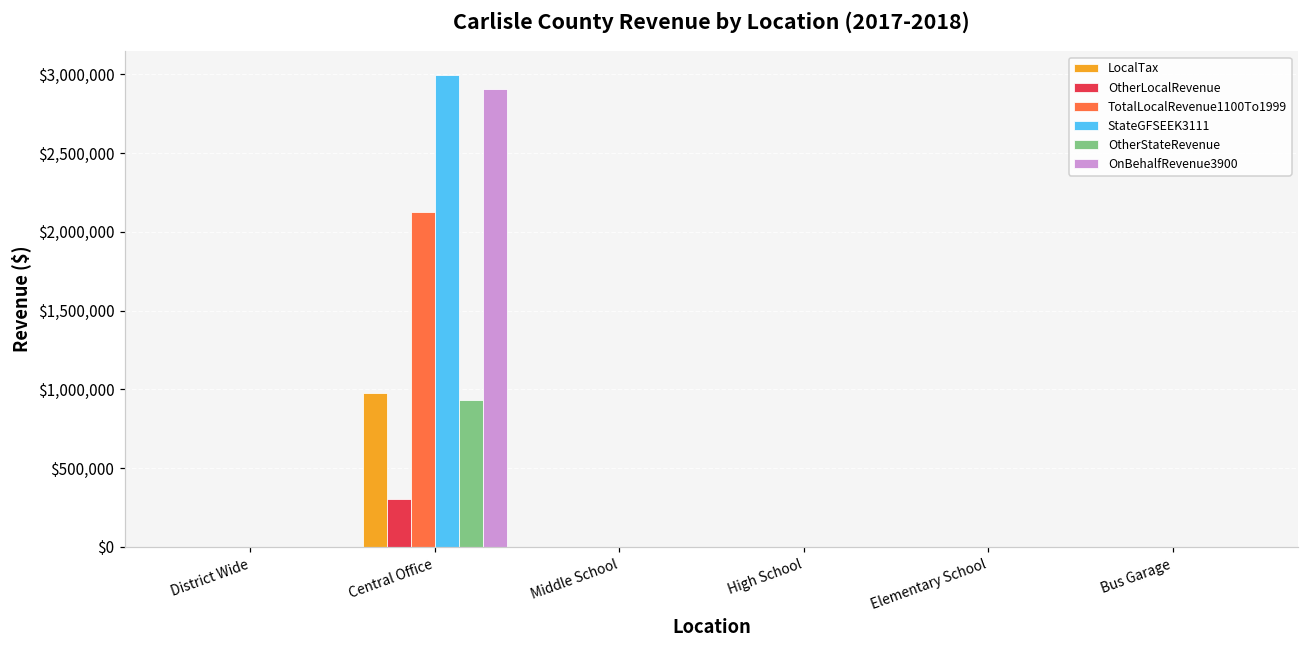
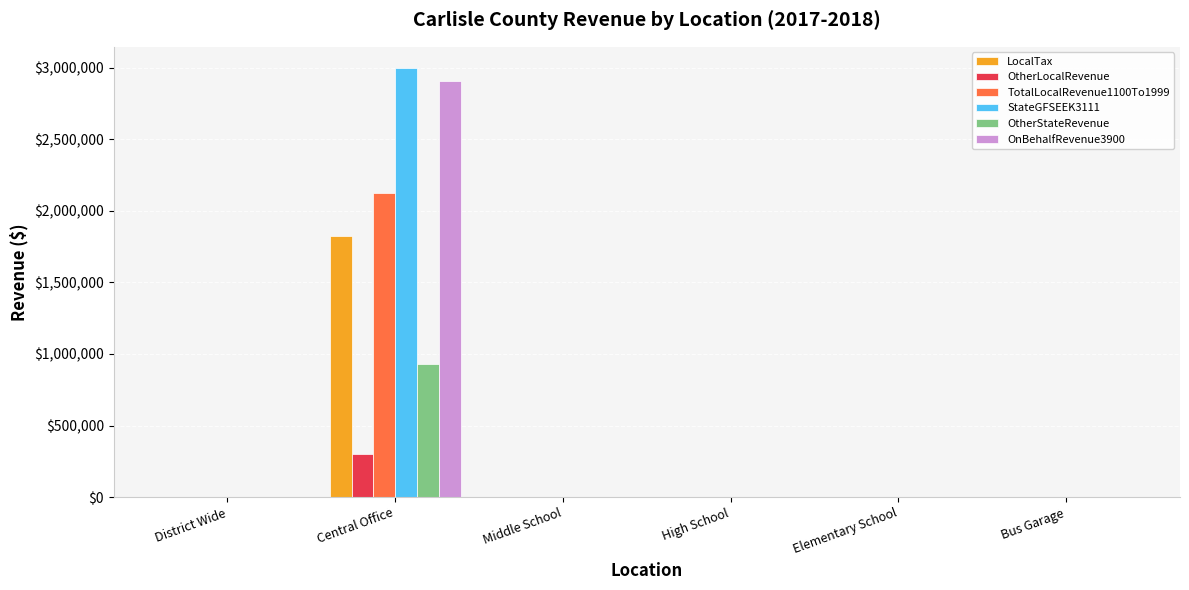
  {
    "LocalTax": {
      "District Wide": "$0",
-     "Central Office": "$970,000",
+     "Central Office": "$1,820,000",
      "Middle School": "$0",
      "High School": "$0",
      "Elementary School": "$0",
      "Bus Garage": "$0"
    },
    "OtherLocalRevenue": {
      "District Wide": "$0",
      "Central Office": "$300,000",
      "Middle School": "$0",
      "High School": "$0",
      "Elementary School": "$0",
      "Bus Garage": "$0"
    },
    "TotalLocalRevenue1100To1999": {
      "District Wide": "$0",
      "Central Office": "$2,130,000",
      "Middle School": "$0",
      "High School": "$0",
      "Elementary School": "$0",
      "Bus Garage": "$0"
    },
    "StateGFSEEK3111": {
      "District Wide": "$0",
      "Central Office": "$3,000,000",
      "Middle School": "$0",
      "High School": "$0",
      "Elementary School": "$0",
      "Bus Garage": "$0"
    },
    "OtherStateRevenue": {
      "District Wide": "$0",
      "Central Office": "$930,000",
      "Middle School": "$0",
      "High School": "$0",
      "Elementary School": "$0",
      "Bus Garage": "$0"
    },
    "OnBehalfRevenue3900": {
      "District Wide": "$0",
      "Central Office": "$2,910,000",
      "Middle School": "$0",
      "High School": "$0",
      "Elementary School": "$0",
      "Bus Garage": "$0"
    }
  }
